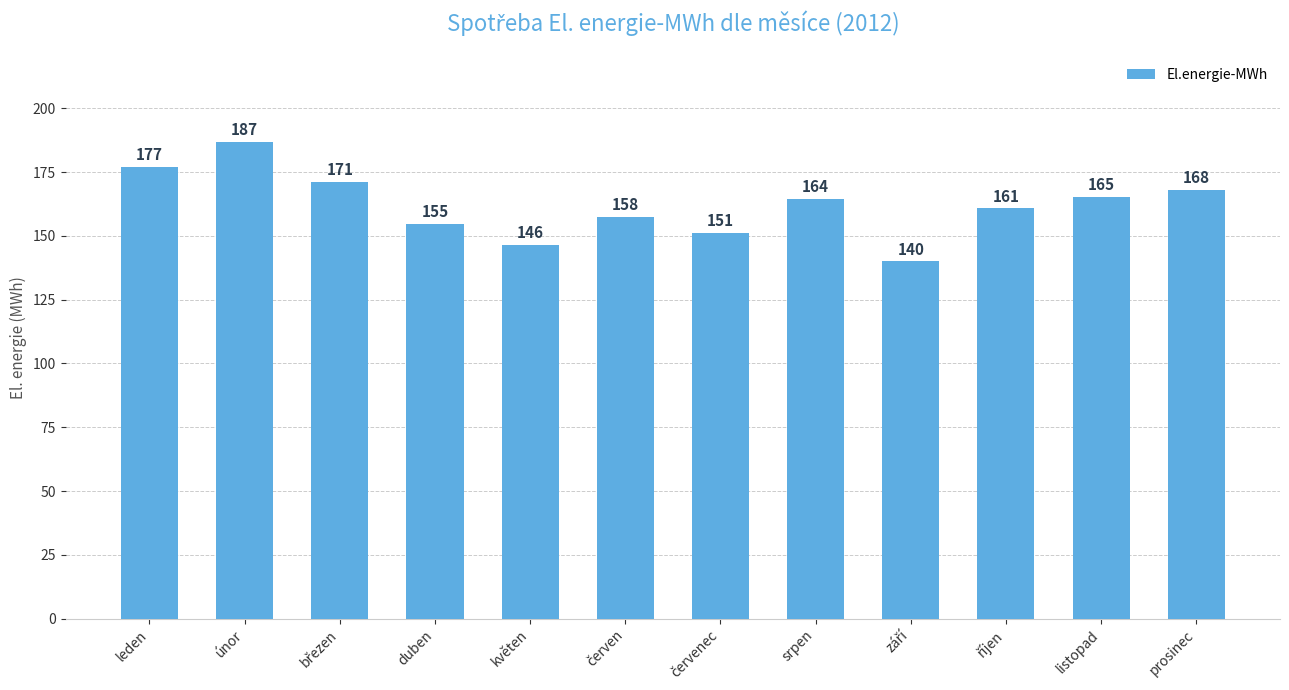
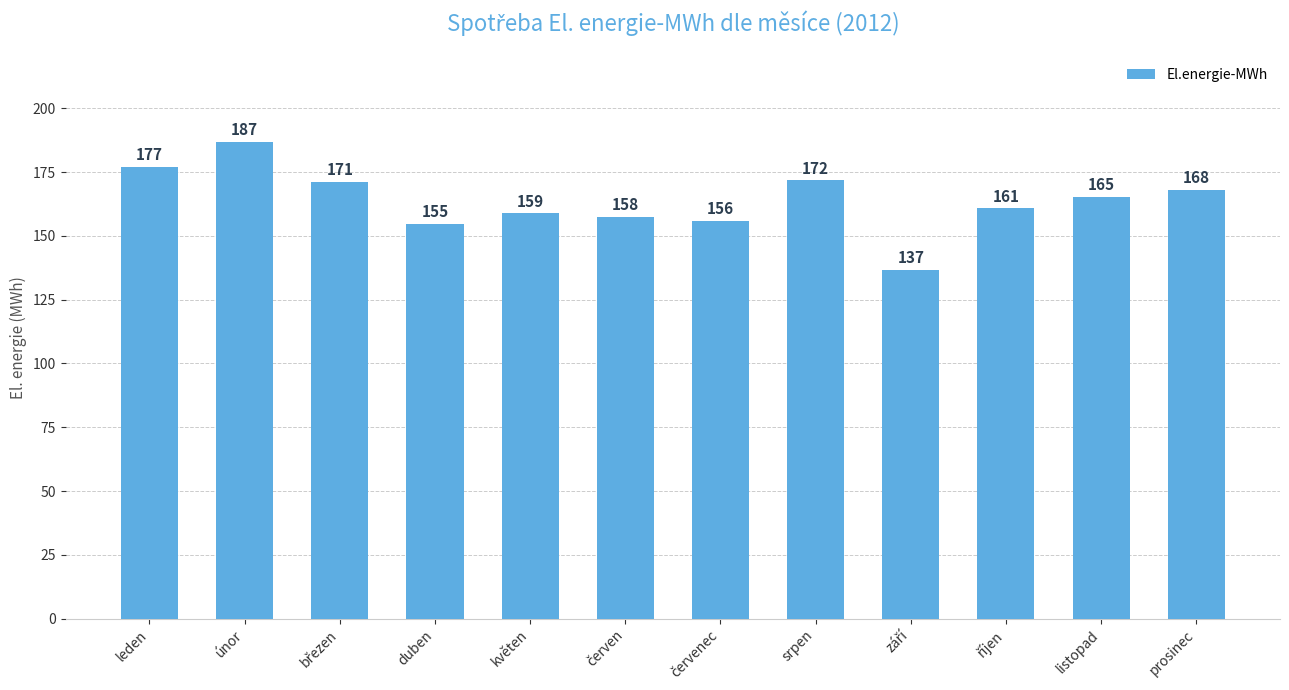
  {
    "leden": 177,
    "únor": 187,
    "březen": 171,
    "duben": 155,
-   "květen": 146,
+   "květen": 159,
    "červen": 158,
-   "červenec": 151,
-   "srpen": 164,
-   "září": 140,
+   "červenec": 156,
+   "srpen": 172,
+   "září": 137,
    "říjen": 161,
    "listopad": 165,
    "prosinec": 168
  }
